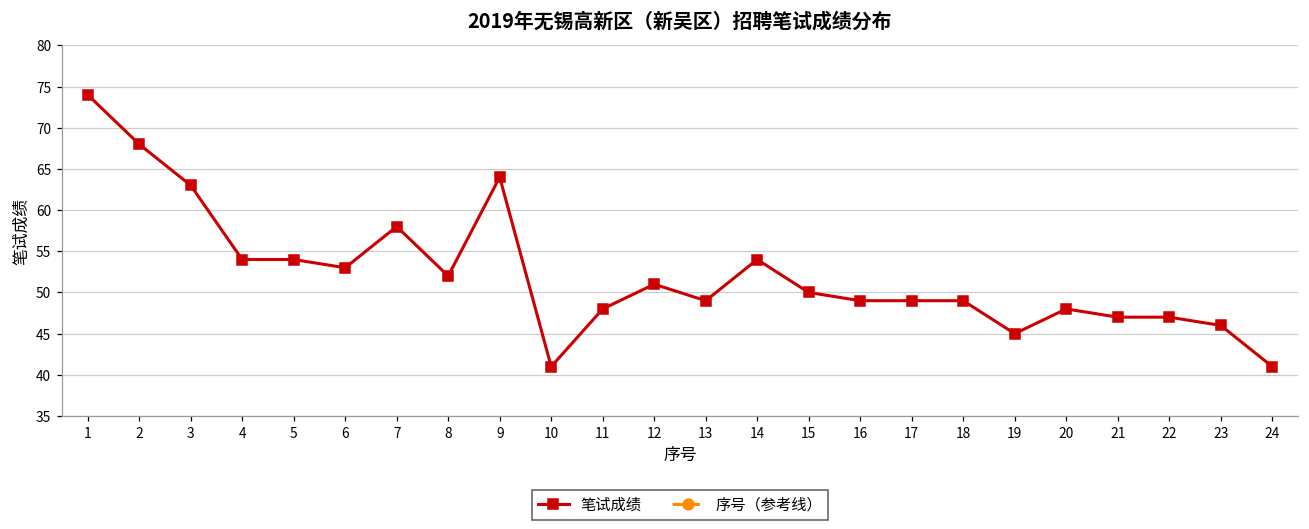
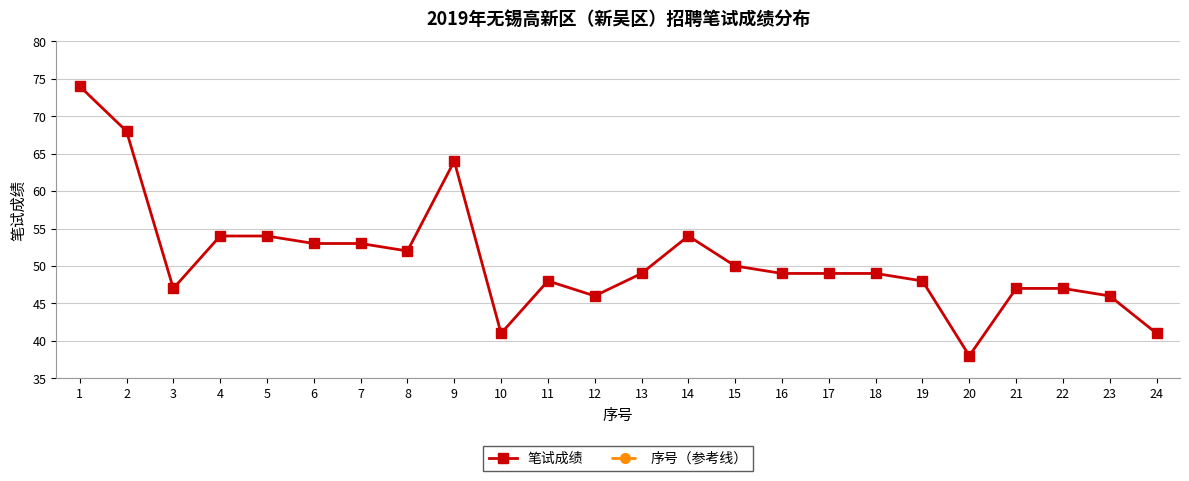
  {
    "笔试成绩": {
      "1": 74,
      "2": 68,
-     "3": 63,
+     "3": 47,
      "4": 54,
      "5": 54,
      "6": 53,
-     "7": 58,
+     "7": 53,
      "8": 52,
      "9": 64,
      "10": 41,
      "11": 48,
-     "12": 51,
+     "12": 46,
      "13": 49,
      "14": 54,
      "15": 50,
      "16": 49,
      "17": 49,
      "18": 49,
-     "19": 45,
-     "20": 48,
+     "19": 48,
+     "20": 38,
      "21": 47,
      "22": 47,
      "23": 46,
      "24": 41
    }
  }
